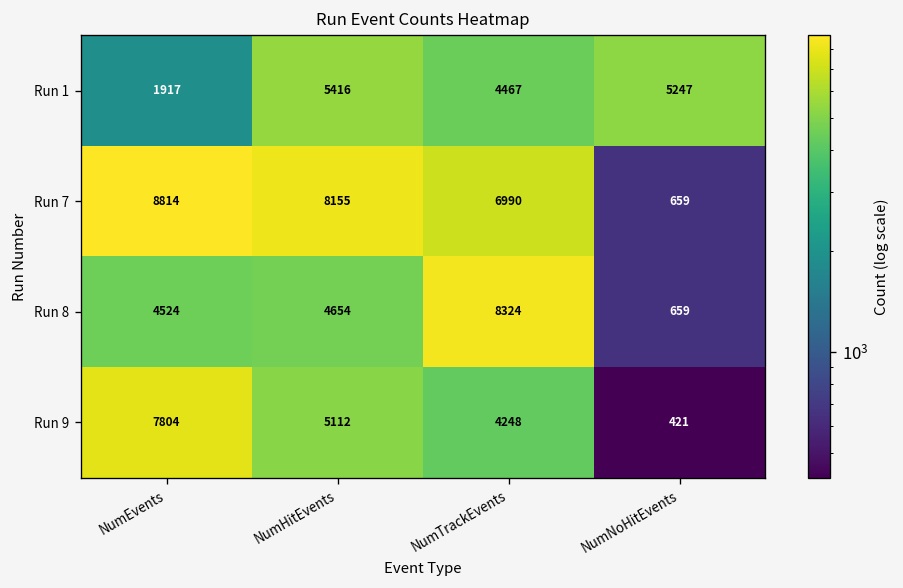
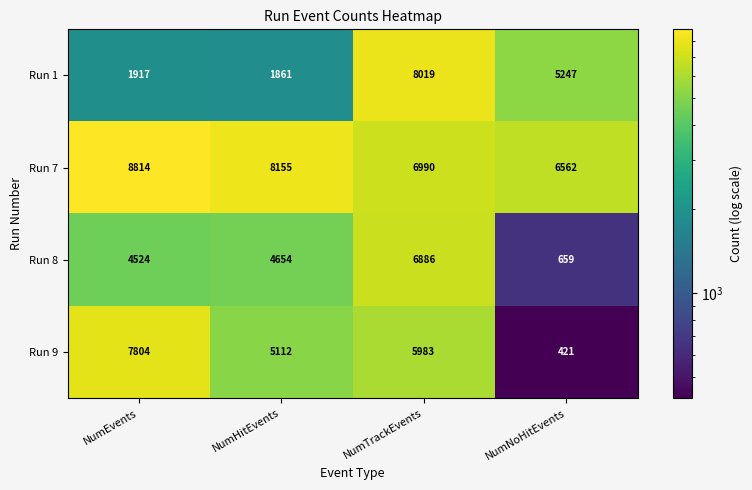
  {
    "Run 1": {
      "NumEvents": 1917,
-     "NumHitEvents": 5416,
-     "NumTrackEvents": 4467,
+     "NumHitEvents": 1861,
+     "NumTrackEvents": 8019,
      "NumNoHitEvents": 5247
    },
    "Run 7": {
      "NumEvents": 8814,
      "NumHitEvents": 8155,
      "NumTrackEvents": 6990,
-     "NumNoHitEvents": 659
+     "NumNoHitEvents": 6562
    },
    "Run 8": {
      "NumEvents": 4524,
      "NumHitEvents": 4654,
-     "NumTrackEvents": 8324,
+     "NumTrackEvents": 6886,
      "NumNoHitEvents": 659
    },
    "Run 9": {
      "NumEvents": 7804,
      "NumHitEvents": 5112,
-     "NumTrackEvents": 4248,
+     "NumTrackEvents": 5983,
      "NumNoHitEvents": 421
    }
  }
